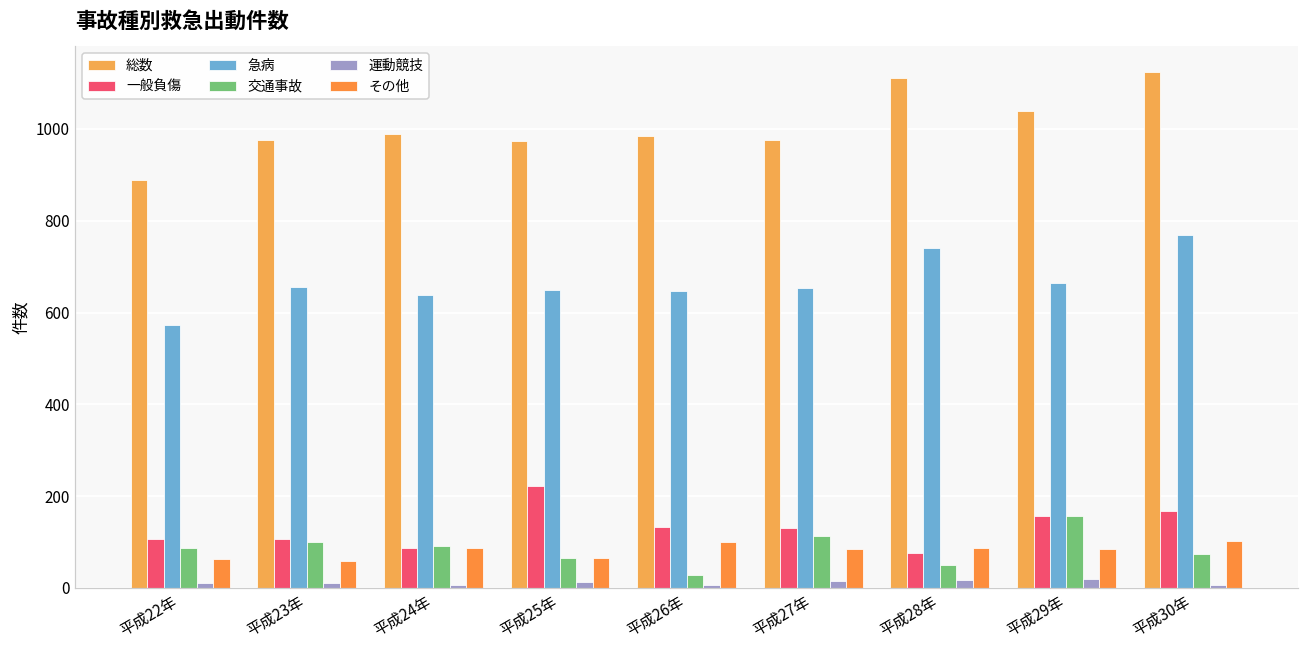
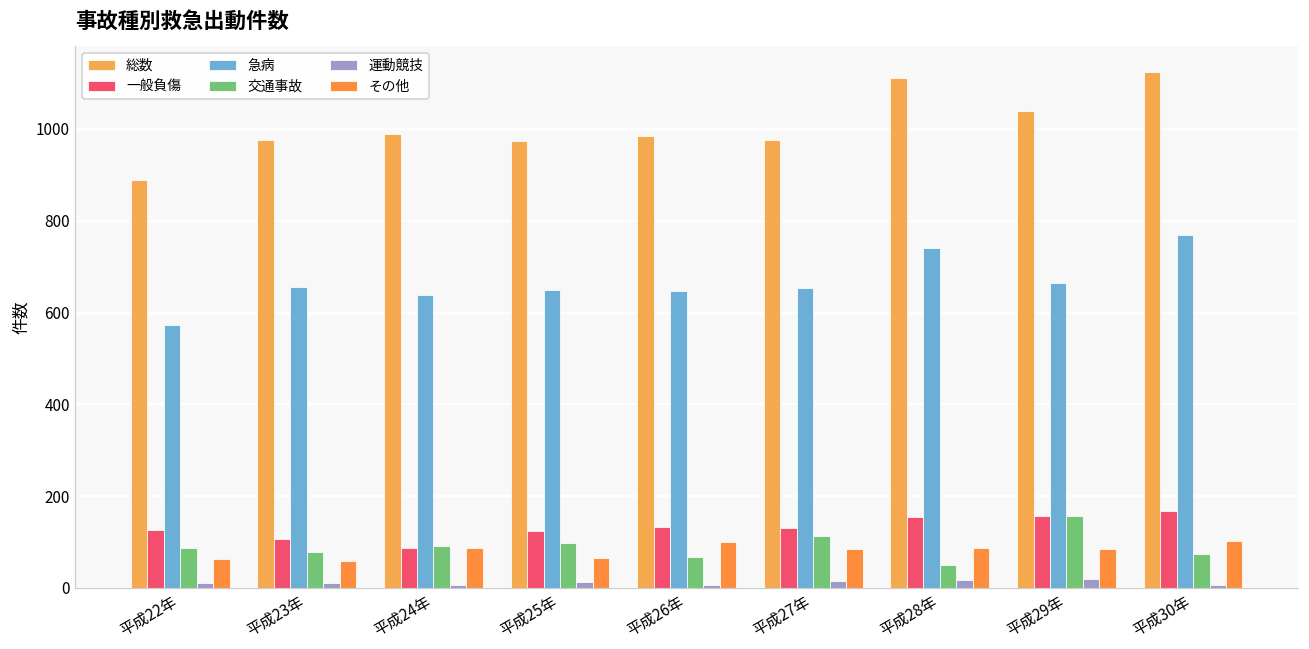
  {
    "一般負傷": {
-     "平成22年": 110,
+     "平成22年": 130,
      "平成23年": 110,
      "平成24年": 90,
-     "平成25年": 220,
+     "平成25年": 120,
      "平成26年": 130,
      "平成27年": 130,
-     "平成28年": 80,
+     "平成28年": 160,
      "平成29年": 160,
      "平成30年": 170
    },
    "交通事故": {
      "平成22年": 90,
-     "平成23年": 100,
+     "平成23年": 80,
      "平成24年": 90,
-     "平成25年": 70,
-     "平成26年": 30,
+     "平成25年": 100,
+     "平成26年": 70,
      "平成27年": 110,
      "平成28年": 50,
      "平成29年": 160,
      "平成30年": 70
    }
  }
